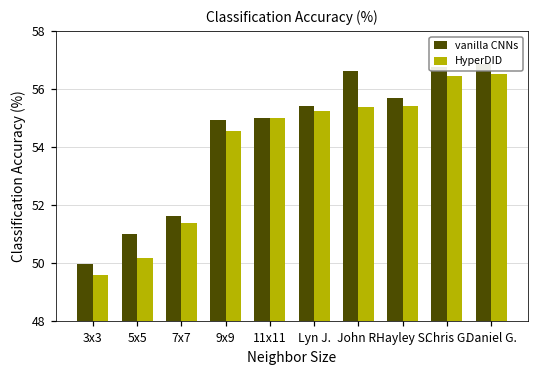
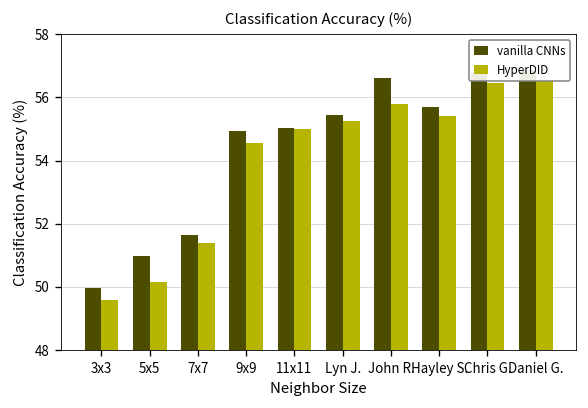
  {
    "vanilla CNNs": {
      "3x3": 50.0,
      "5x5": 51.0,
      "7x7": 51.6,
      "9x9": 54.9,
      "11x11": 55.0,
      "Lyn J.": 55.4,
      "John R.": 56.6,
      "Hayley S.": 55.7
    },
    "HyperDID": {
      "3x3": 49.6,
      "5x5": 50.2,
      "7x7": 51.4,
      "9x9": 54.6,
      "11x11": 55.0,
      "Lyn J.": 55.3,
-     "John R.": 55.4,
+     "John R.": 55.8,
      "Hayley S.": 55.4,
      "Chris G.": 56.5,
      "Daniel G.": 56.5
    }
  }
